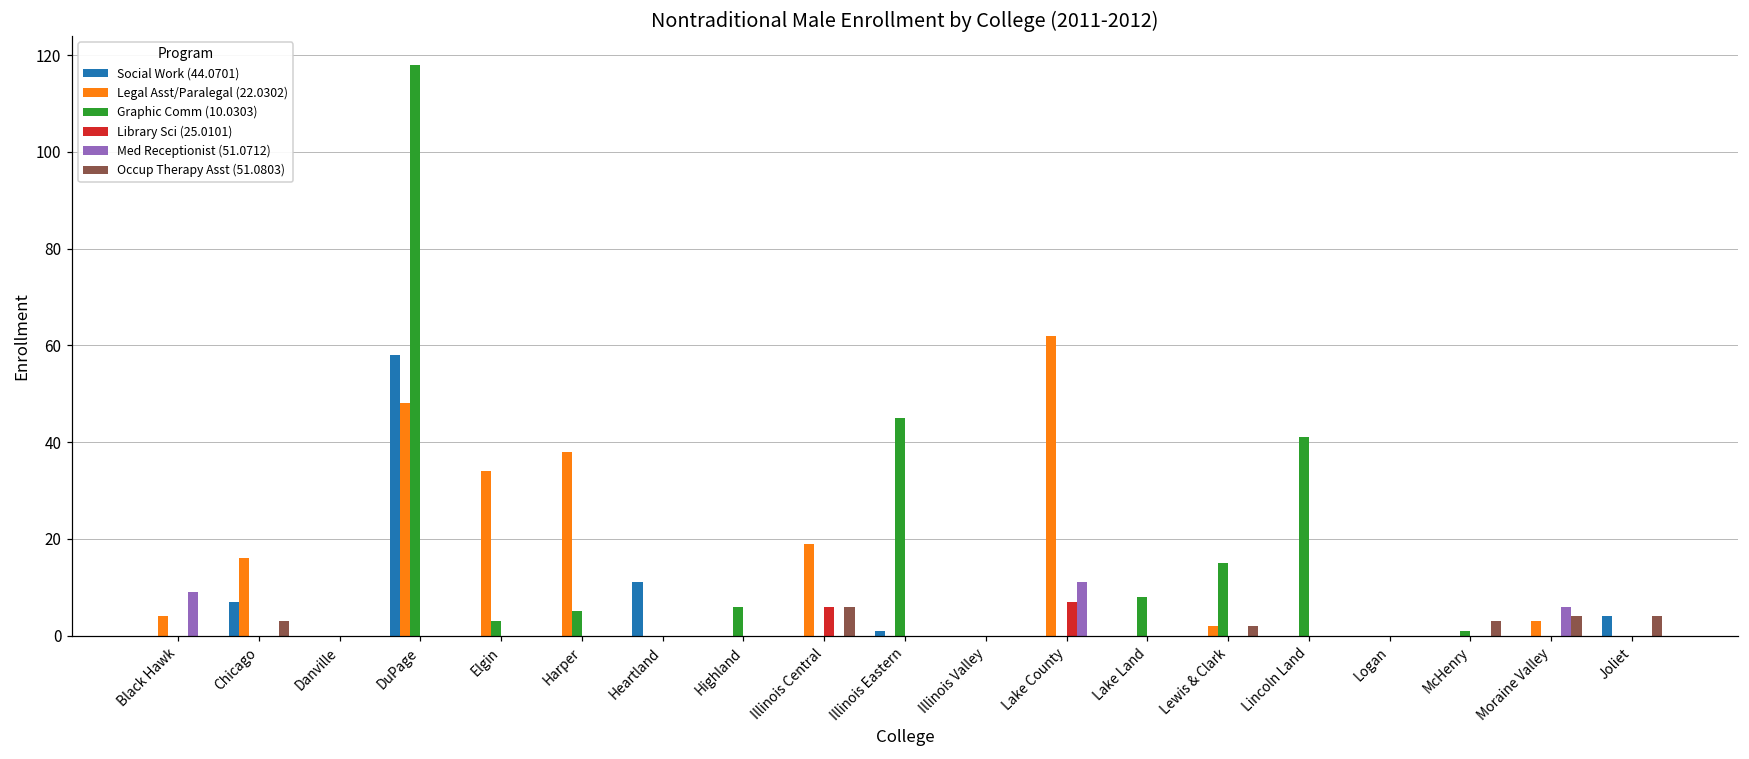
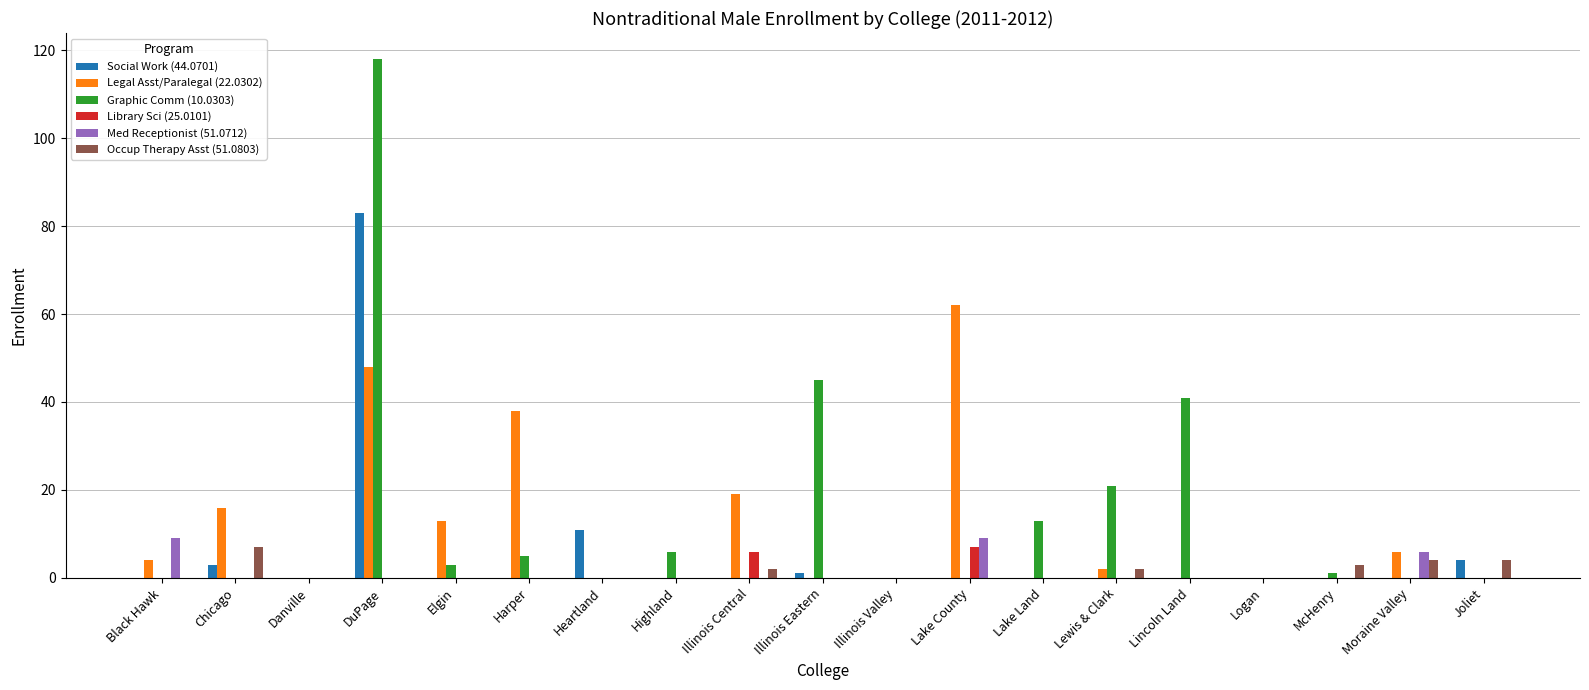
  {
    "Social Work (44.0701)": {
      "Black Hawk": 0,
-     "Chicago": 7,
+     "Chicago": 3,
      "Danville": 0,
-     "DuPage": 58,
+     "DuPage": 83,
      "Elgin": 0,
      "Harper": 0,
      "Heartland": 11,
      "Highland": 0,
      "Illinois Central": 0,
      "Illinois Eastern": 1,
      "Illinois Valley": 0,
      "Lake County": 0,
      "Lake Land": 0,
      "Lewis & Clark": 0,
      "Lincoln Land": 0,
      "Logan": 0,
      "McHenry": 0,
      "Moraine Valley": 0,
      "Joliet": 4
    },
    "Legal Asst/Paralegal (22.0302)": {
      "Black Hawk": 4,
      "Chicago": 16,
      "Danville": 0,
      "DuPage": 48,
-     "Elgin": 34,
+     "Elgin": 13,
      "Harper": 38,
      "Heartland": 0,
      "Highland": 0,
      "Illinois Central": 19,
      "Illinois Eastern": 0,
      "Illinois Valley": 0,
      "Lake County": 62,
      "Lake Land": 0,
      "Lewis & Clark": 2,
      "Lincoln Land": 0,
      "Logan": 0,
      "McHenry": 0,
-     "Moraine Valley": 3,
+     "Moraine Valley": 6,
      "Joliet": 0
    },
    "Graphic Comm (10.0303)": {
      "Black Hawk": 0,
      "Chicago": 0,
      "Danville": 0,
      "DuPage": 118,
      "Elgin": 3,
      "Harper": 5,
      "Heartland": 0,
      "Highland": 6,
      "Illinois Central": 0,
      "Illinois Eastern": 45,
      "Illinois Valley": 0,
      "Lake County": 0,
-     "Lake Land": 8,
-     "Lewis & Clark": 15,
+     "Lake Land": 13,
+     "Lewis & Clark": 21,
      "Lincoln Land": 41,
      "Logan": 0,
      "McHenry": 1,
      "Moraine Valley": 0,
      "Joliet": 0
    },
    "Library Sci (25.0101)": {
      "Black Hawk": 0,
      "Chicago": 0,
      "Danville": 0,
      "DuPage": 0,
      "Elgin": 0,
      "Harper": 0,
      "Heartland": 0,
      "Highland": 0,
      "Illinois Central": 6,
      "Illinois Eastern": 0,
      "Illinois Valley": 0,
      "Lake County": 7,
      "Lake Land": 0,
      "Lewis & Clark": 0,
      "Lincoln Land": 0,
      "Logan": 0,
      "McHenry": 0,
      "Moraine Valley": 0,
      "Joliet": 0
    },
    "Med Receptionist (51.0712)": {
      "Black Hawk": 9,
      "Chicago": 0,
      "Danville": 0,
      "DuPage": 0,
      "Elgin": 0,
      "Harper": 0,
      "Heartland": 0,
      "Highland": 0,
      "Illinois Central": 0,
      "Illinois Eastern": 0,
      "Illinois Valley": 0,
-     "Lake County": 11,
+     "Lake County": 9,
      "Lake Land": 0,
      "Lewis & Clark": 0,
      "Lincoln Land": 0,
      "Logan": 0,
      "McHenry": 0,
      "Moraine Valley": 6,
      "Joliet": 0
    },
    "Occup Therapy Asst (51.0803)": {
      "Black Hawk": 0,
-     "Chicago": 3,
+     "Chicago": 7,
      "Danville": 0,
      "DuPage": 0,
      "Elgin": 0,
      "Harper": 0,
      "Heartland": 0,
      "Highland": 0,
-     "Illinois Central": 6,
+     "Illinois Central": 2,
      "Illinois Eastern": 0,
      "Illinois Valley": 0,
      "Lake County": 0,
      "Lake Land": 0,
      "Lewis & Clark": 2,
      "Lincoln Land": 0,
      "Logan": 0,
      "McHenry": 3,
      "Moraine Valley": 4,
      "Joliet": 4
    }
  }
